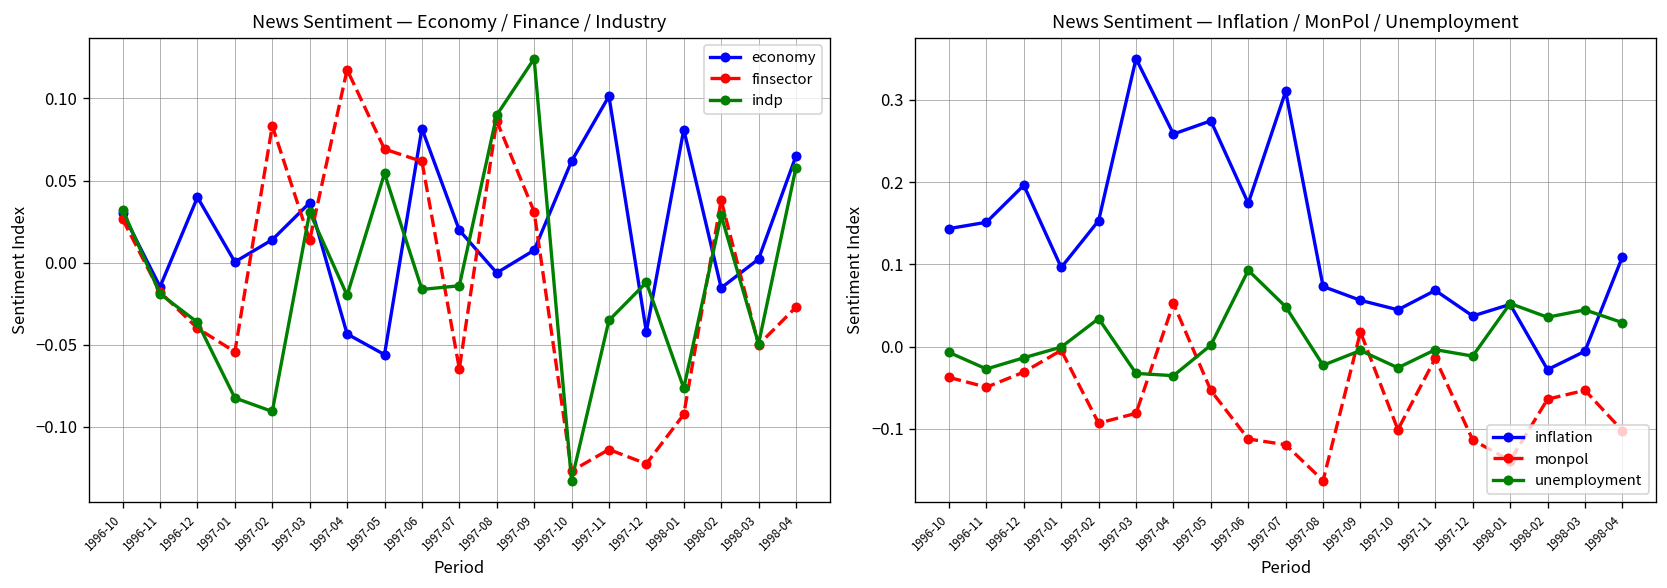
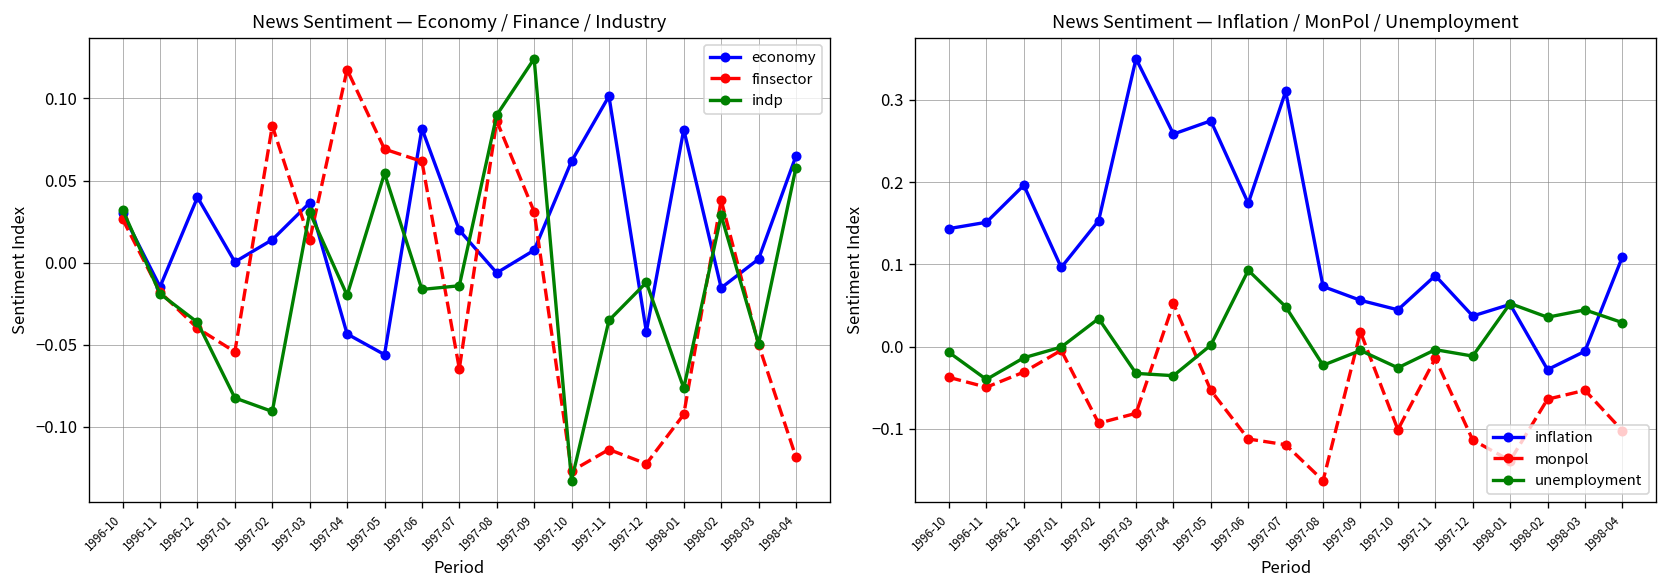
  {
    "News Sentiment — Economy / Finance / Industry": {
      "economy": {
        "1996-10": 0.030,
        "1996-11": -0.015,
        "1996-12": 0.040,
        "1997-01": 0.000,
        "1997-02": 0.014,
        "1997-03": 0.036,
        "1997-04": -0.043,
        "1997-05": -0.056,
        "1997-06": 0.082,
        "1997-07": 0.020,
        "1997-08": -0.006,
        "1997-09": 0.008,
        "1997-10": 0.062,
        "1997-11": 0.101,
        "1997-12": -0.042,
        "1998-01": 0.081,
        "1998-02": -0.015,
        "1998-03": 0.002,
        "1998-04": 0.065
      },
      "finsector": {
        "1996-10": 0.026,
        "1996-12": -0.040,
        "1997-01": -0.054,
        "1997-02": 0.083,
        "1997-03": 0.014,
        "1997-04": 0.117,
        "1997-05": 0.069,
        "1997-06": 0.062,
        "1997-07": -0.065,
        "1997-08": 0.086,
        "1997-09": 0.031,
        "1997-10": -0.127,
        "1997-11": -0.114,
        "1997-12": -0.122,
        "1998-01": -0.092,
        "1998-02": 0.038,
-       "1998-04": -0.027
+       "1998-04": -0.118
      },
      "indp": {
        "1996-10": 0.032,
        "1996-12": -0.036,
        "1997-01": -0.082,
        "1997-02": -0.091,
        "1997-03": 0.031,
        "1997-04": -0.020,
        "1997-05": 0.054,
        "1997-06": -0.016,
        "1997-07": -0.014,
        "1997-08": 0.090,
        "1997-09": 0.124,
        "1997-10": -0.133,
        "1997-11": -0.035,
        "1997-12": -0.012,
        "1998-01": -0.076,
        "1998-02": 0.029,
        "1998-04": 0.058
      }
    },
    "News Sentiment — Inflation / MonPol / Unemployment": {
      "inflation": {
        "1996-10": 0.14,
        "1996-11": 0.15,
        "1996-12": 0.20,
        "1997-01": 0.10,
        "1997-02": 0.15,
        "1997-03": 0.35,
        "1997-04": 0.26,
        "1997-05": 0.27,
        "1997-06": 0.17,
        "1997-07": 0.31,
        "1997-08": 0.07,
        "1997-09": 0.06,
        "1997-10": 0.04,
-       "1997-11": 0.07,
+       "1997-11": 0.09,
        "1997-12": 0.04,
        "1998-02": -0.03,
        "1998-03": -0.01,
        "1998-04": 0.11
      },
      "monpol": {
        "1996-10": -0.04,
        "1996-11": -0.05,
        "1996-12": -0.03,
        "1997-01": 0.00,
        "1997-02": -0.09,
        "1997-03": -0.08,
        "1997-04": 0.05,
        "1997-05": -0.05,
        "1997-06": -0.11,
        "1997-07": -0.12,
        "1997-08": -0.16,
        "1997-09": 0.02,
        "1997-10": -0.10,
        "1997-11": -0.01,
        "1997-12": -0.11,
        "1998-02": -0.06,
        "1998-03": -0.05
      },
      "unemployment": {
        "1996-10": -0.01,
-       "1996-11": -0.03,
+       "1996-11": -0.04,
        "1996-12": -0.01,
        "1997-01": 0.00,
        "1997-02": 0.03,
        "1997-03": -0.03,
        "1997-04": -0.04,
        "1997-05": 0.00,
        "1997-06": 0.09,
        "1997-07": 0.05,
        "1997-08": -0.02,
        "1997-09": 0.00,
        "1997-10": -0.03,
        "1997-11": 0.00,
        "1997-12": -0.01,
        "1998-02": 0.04,
        "1998-03": 0.04,
        "1998-04": 0.03
      }
    }
  }
